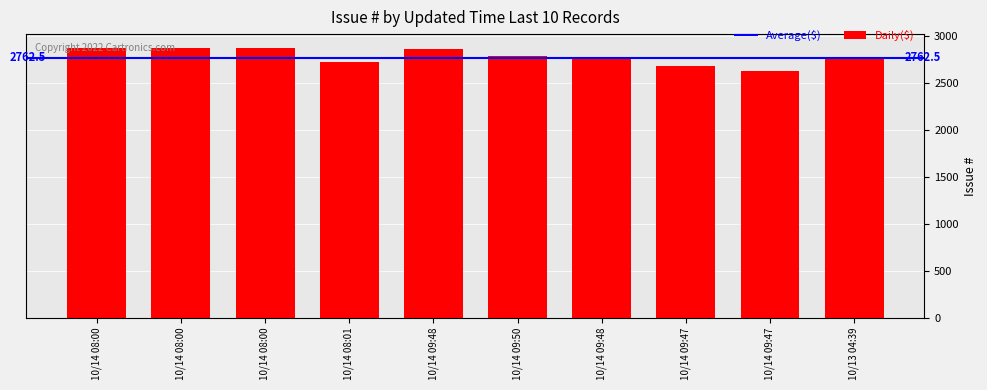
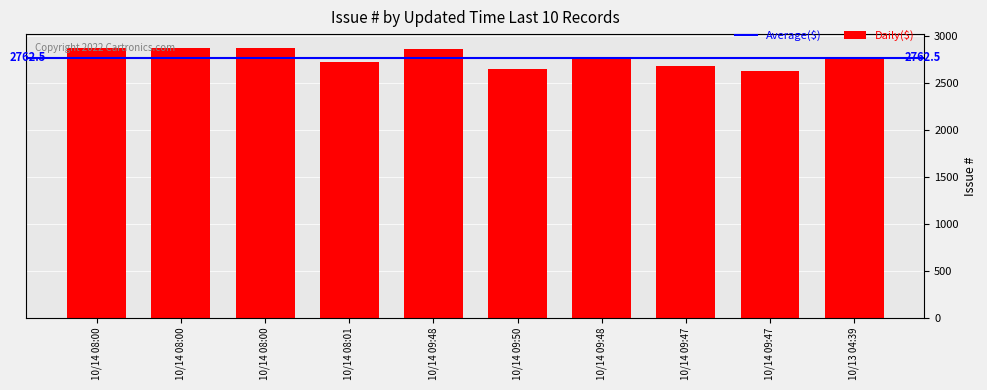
  {
    "10/14 08:01": 2700,
-   "10/14 09:50": 2800,
+   "10/14 09:50": 2600,
    "10/13 04:39": 2800
  }
